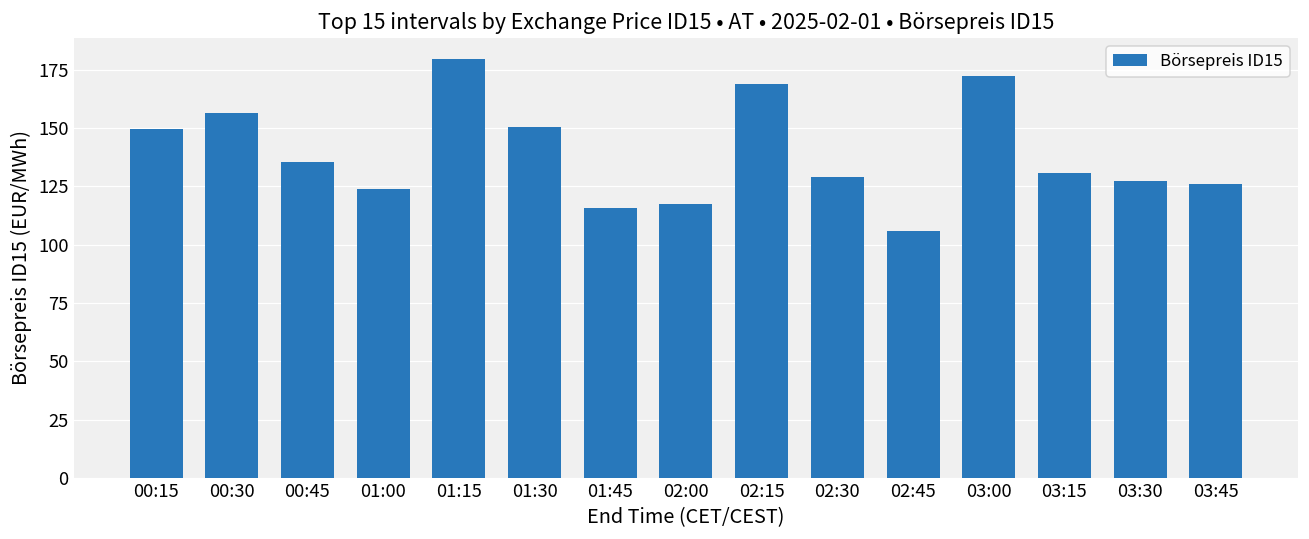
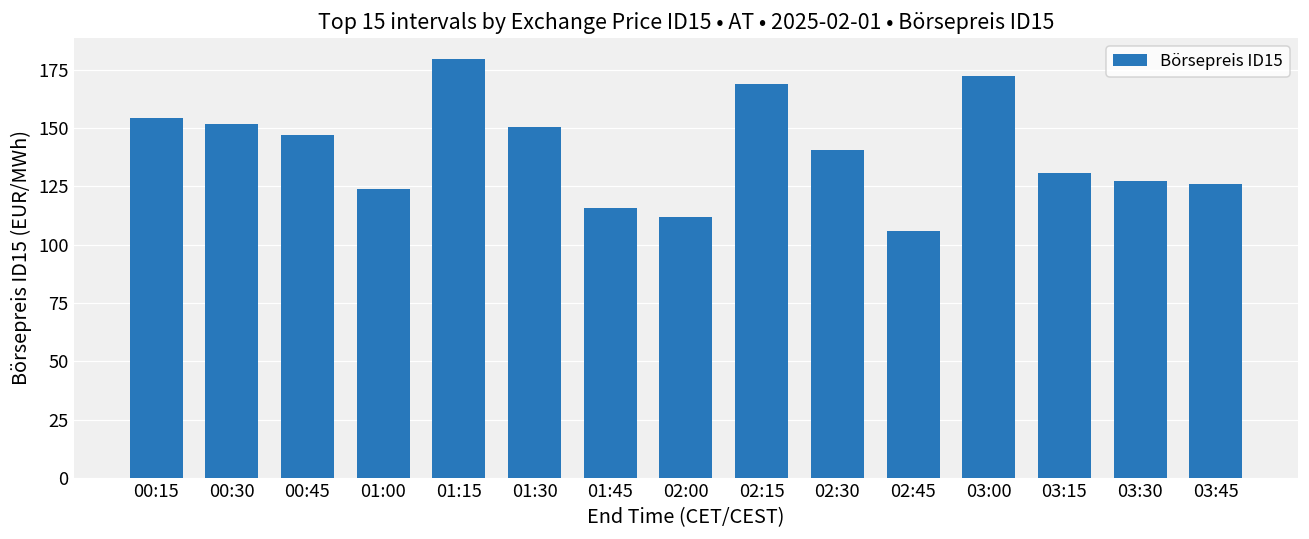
  {
-   "00:15": 150,
-   "00:30": 157,
-   "00:45": 136,
+   "00:15": 154,
+   "00:30": 152,
+   "00:45": 147,
    "01:00": 124,
    "01:15": 180,
    "01:30": 150,
    "01:45": 116,
-   "02:00": 117,
+   "02:00": 112,
    "02:15": 169,
-   "02:30": 129,
+   "02:30": 140,
    "02:45": 106,
    "03:00": 172,
    "03:15": 131,
    "03:30": 127,
    "03:45": 126
  }
